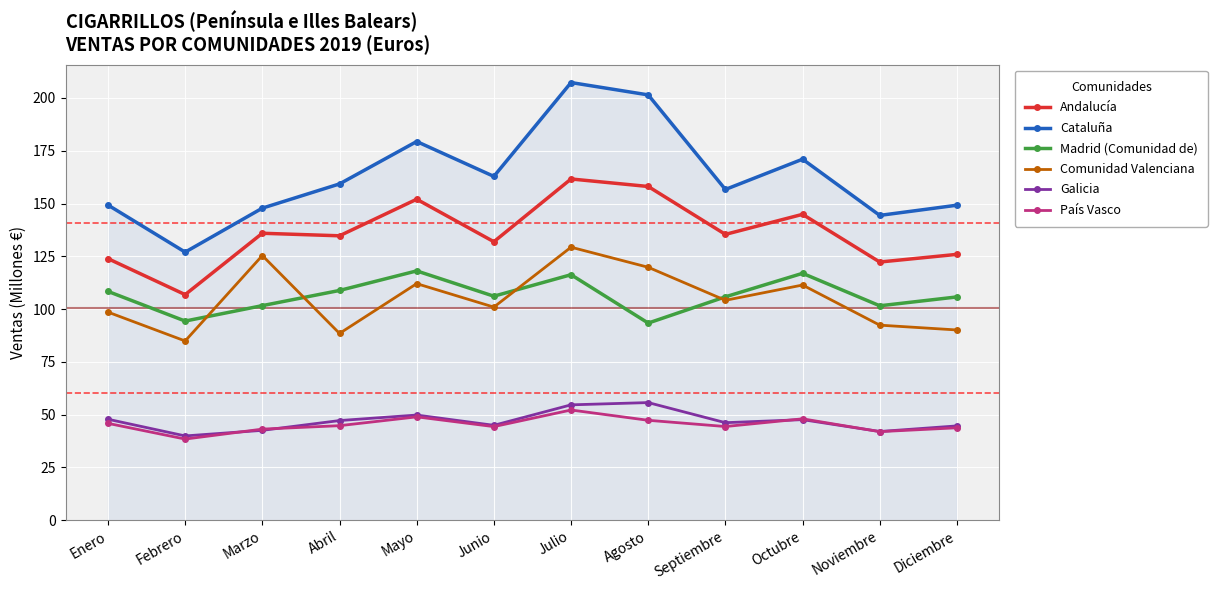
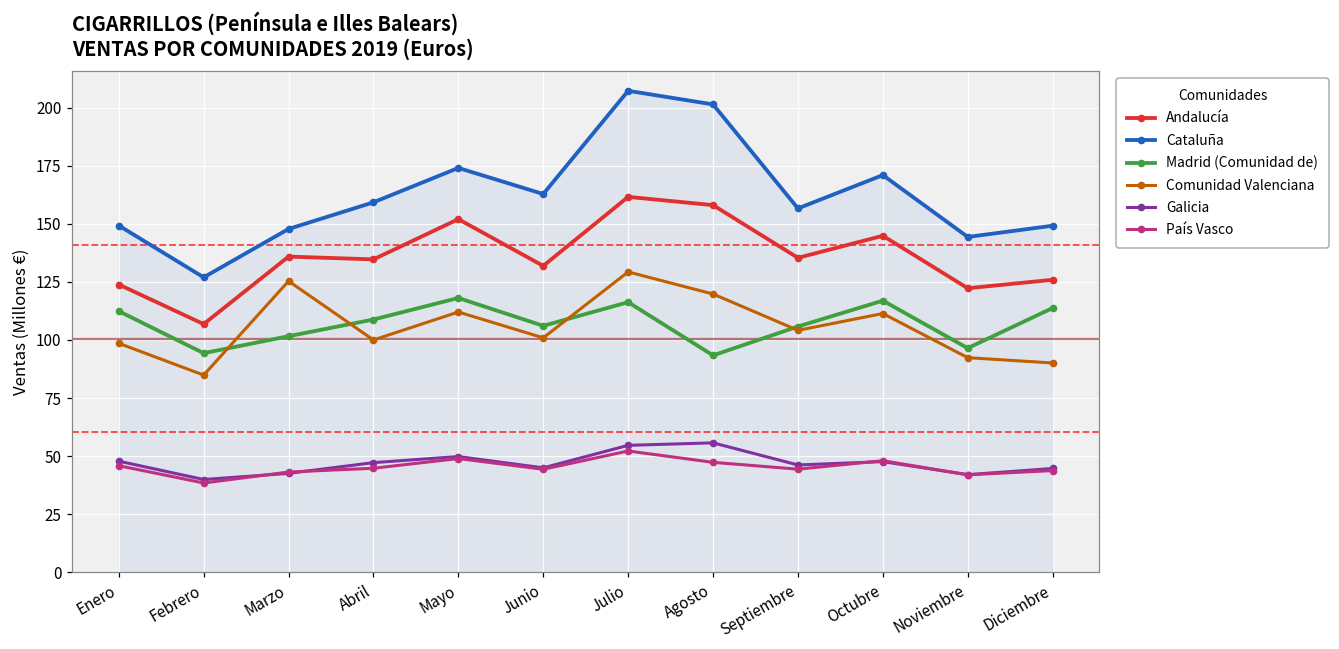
  {
    "Andalucía": {
      "Enero": 124,
      "Febrero": 107,
      "Marzo": 136,
      "Abril": 135,
      "Mayo": 152,
      "Junio": 132,
      "Julio": 162,
      "Agosto": 158,
      "Septiembre": 135,
      "Octubre": 145,
      "Noviembre": 122,
      "Diciembre": 126
    },
    "Cataluña": {
      "Enero": 149,
      "Febrero": 127,
      "Marzo": 148,
      "Abril": 159,
-     "Mayo": 179,
+     "Mayo": 174,
      "Junio": 163,
      "Julio": 207,
      "Agosto": 201,
      "Septiembre": 157,
      "Octubre": 171,
      "Noviembre": 144,
      "Diciembre": 149
    },
    "Madrid (Comunidad de)": {
-     "Enero": 108,
+     "Enero": 112,
      "Febrero": 94,
      "Marzo": 102,
      "Abril": 109,
      "Mayo": 118,
      "Junio": 106,
      "Julio": 116,
      "Agosto": 93,
      "Septiembre": 106,
      "Octubre": 117,
-     "Noviembre": 102,
-     "Diciembre": 106
+     "Noviembre": 96,
+     "Diciembre": 114
    },
    "Comunidad Valenciana": {
      "Enero": 99,
      "Febrero": 85,
      "Marzo": 125,
-     "Abril": 88,
+     "Abril": 100,
      "Mayo": 112,
      "Junio": 101,
      "Julio": 129,
      "Agosto": 120,
      "Septiembre": 104,
      "Octubre": 111,
      "Noviembre": 92,
      "Diciembre": 90
    },
    "Galicia": {
      "Enero": 48,
      "Febrero": 40,
      "Abril": 47,
      "Julio": 55,
      "Agosto": 56,
      "Septiembre": 46
    },
    "País Vasco": {
      "Enero": 46,
      "Febrero": 38,
      "Abril": 45,
      "Julio": 52,
      "Agosto": 47,
      "Septiembre": 44
    }
  }
